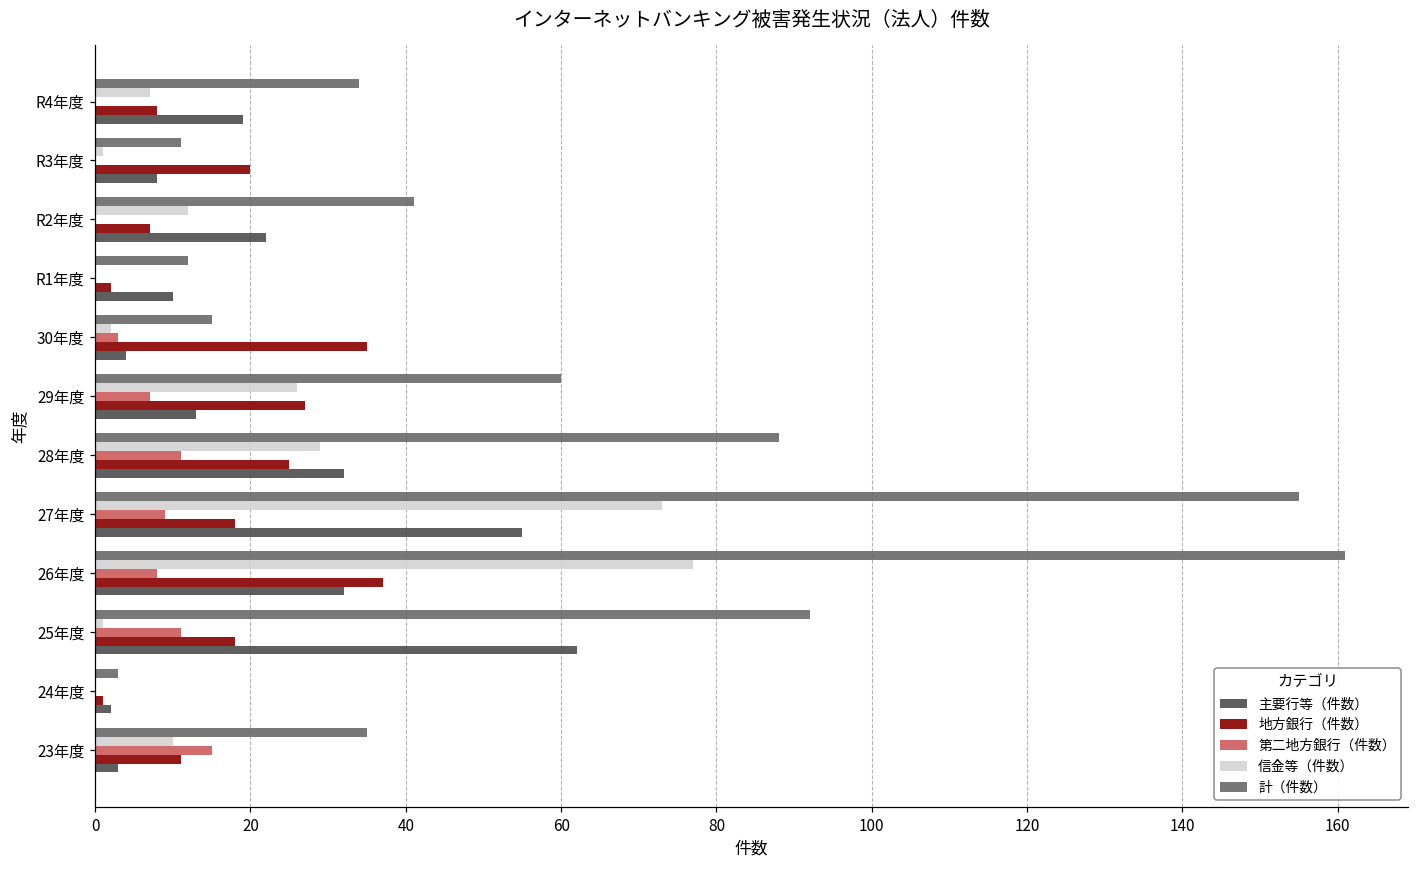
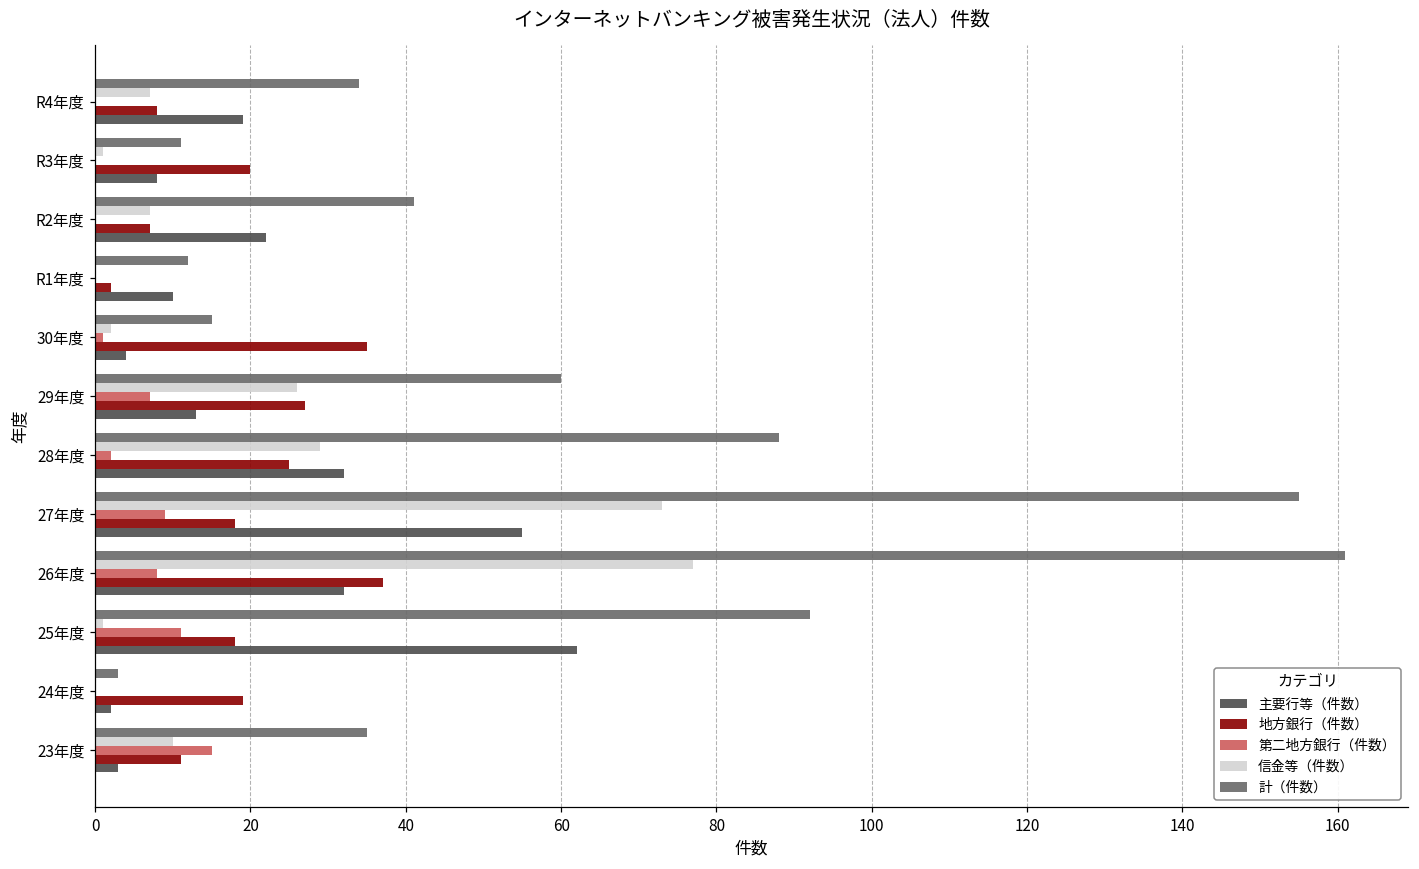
  {
    "地方銀行（件数）": {
      "R4年度": 8,
      "R3年度": 20,
      "R2年度": 7,
      "R1年度": 2,
      "30年度": 35,
      "29年度": 27,
      "28年度": 25,
      "27年度": 18,
      "26年度": 37,
      "25年度": 18,
-     "24年度": 1,
+     "24年度": 19,
      "23年度": 11
    },
    "第二地方銀行（件数）": {
      "R4年度": 0,
      "R3年度": 0,
      "R2年度": 0,
      "R1年度": 0,
-     "30年度": 3,
+     "30年度": 1,
      "29年度": 7,
-     "28年度": 11,
+     "28年度": 2,
      "27年度": 9,
      "26年度": 8,
      "25年度": 11,
      "24年度": 0,
      "23年度": 15
    },
    "信金等（件数）": {
      "R4年度": 7,
      "R3年度": 1,
-     "R2年度": 12,
+     "R2年度": 7,
      "R1年度": 0,
      "30年度": 2,
      "29年度": 26,
      "28年度": 29,
      "27年度": 73,
      "26年度": 77,
      "25年度": 1,
      "24年度": 0,
      "23年度": 10
    }
  }
